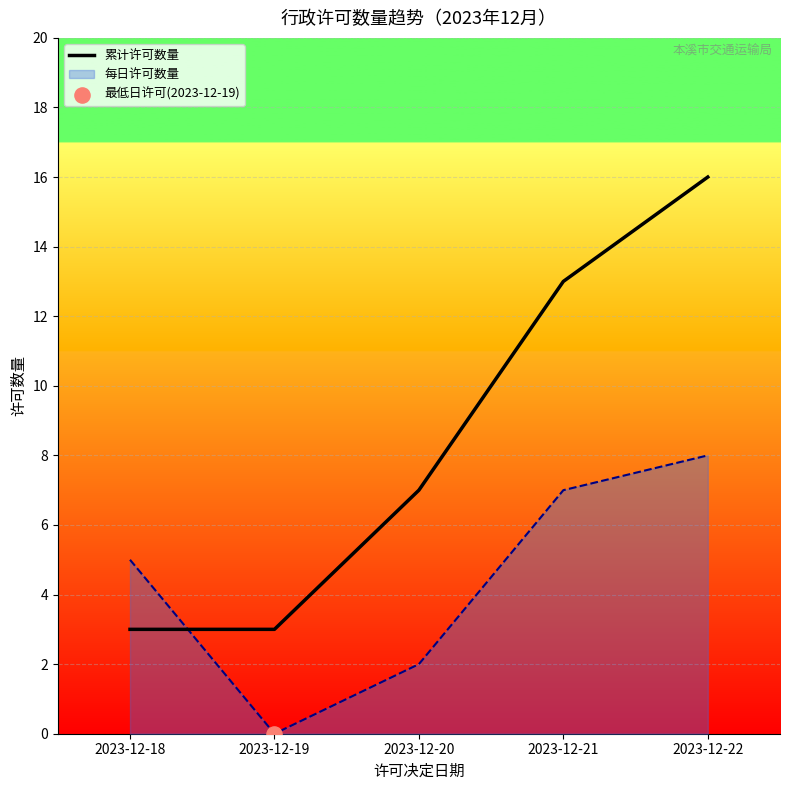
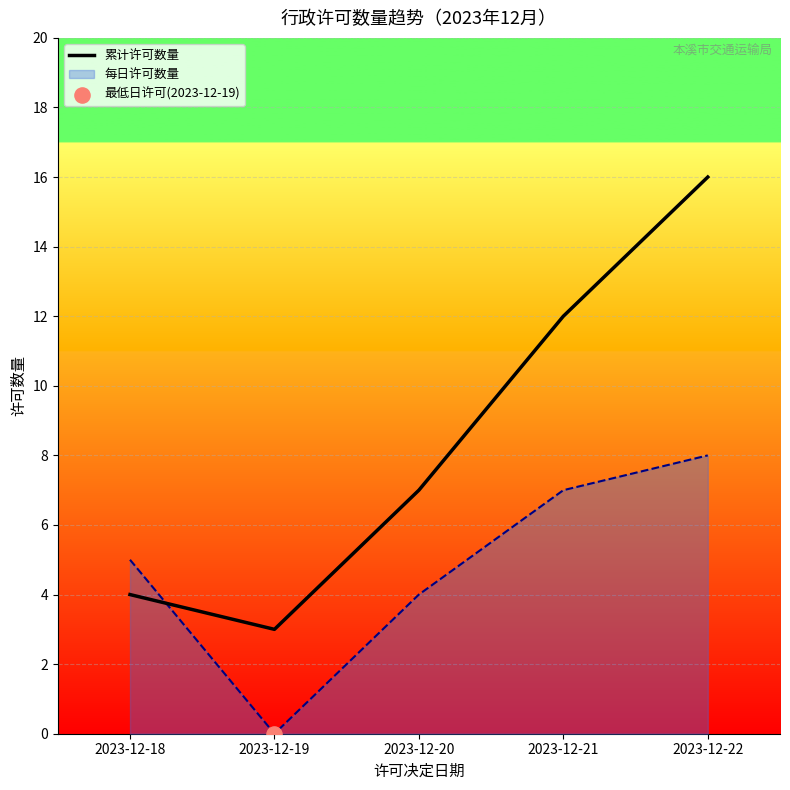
  {
    "累计许可数量": {
-     "2023-12-18": 3,
+     "2023-12-18": 4,
      "2023-12-19": 3,
      "2023-12-20": 7,
-     "2023-12-21": 13,
+     "2023-12-21": 12,
      "2023-12-22": 16
    },
    "每日许可数量": {
      "2023-12-18": 5,
-     "2023-12-20": 2,
+     "2023-12-20": 4,
      "2023-12-21": 7,
      "2023-12-22": 8
    }
  }
